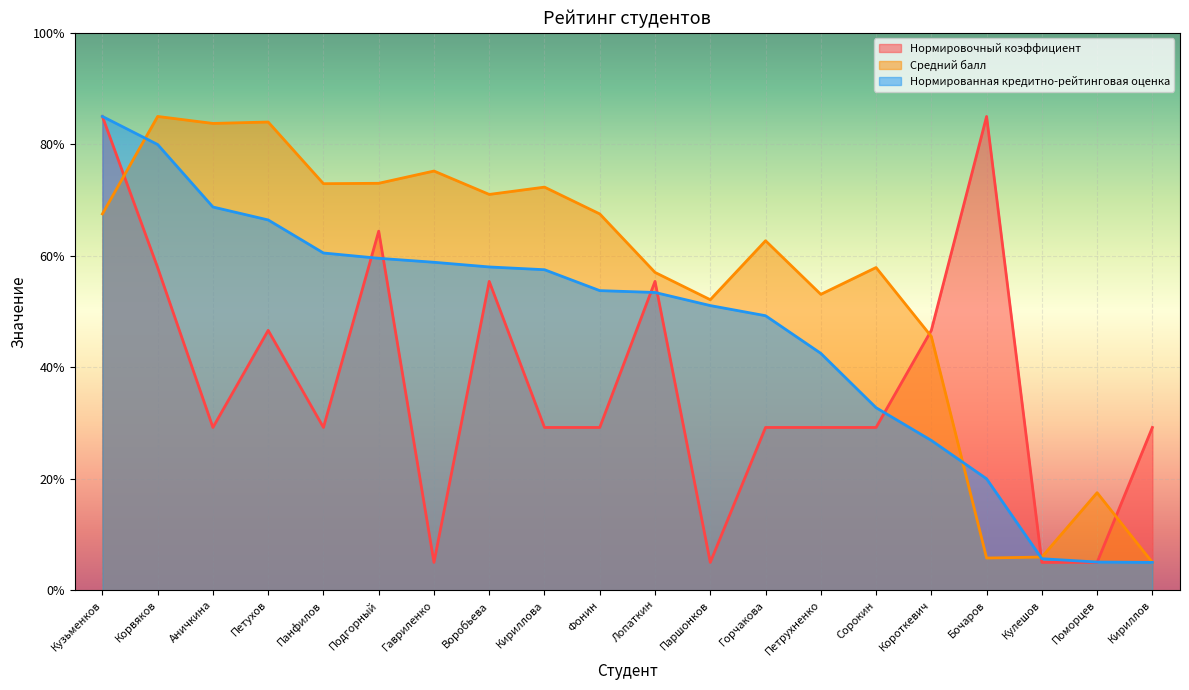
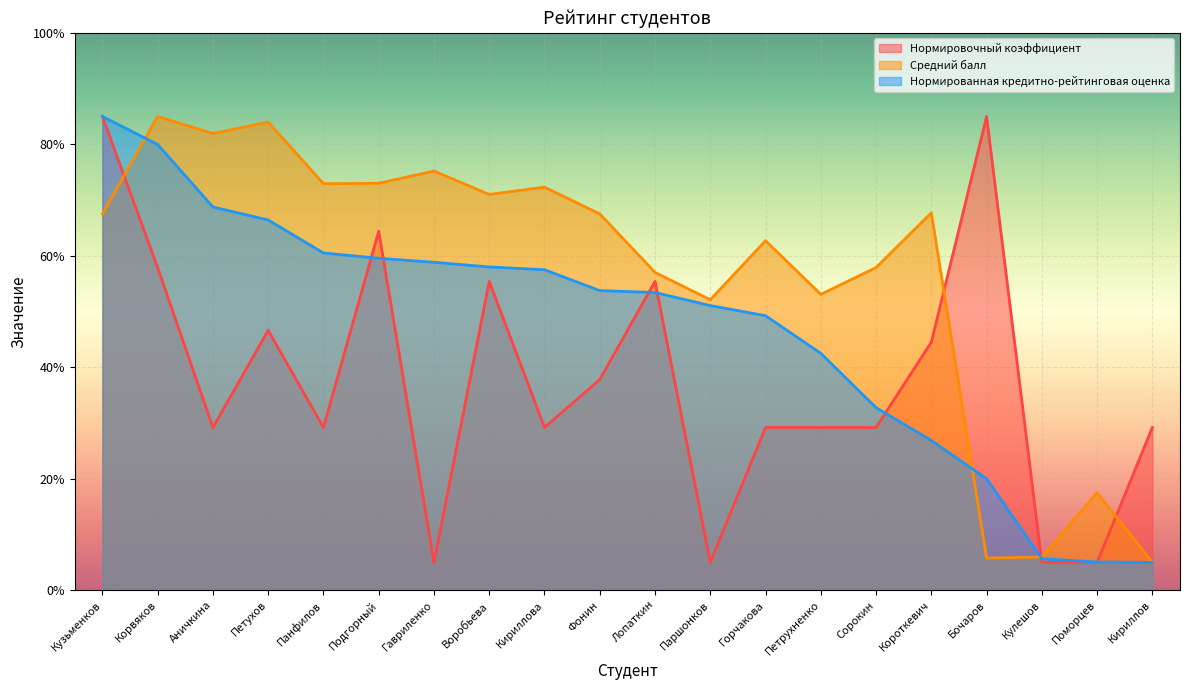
  {
    "Нормировочный коэффициент": {
      "Корвяков": "58%",
      "Аничкина": "29%",
      "Петухов": "47%",
      "Панфилов": "29%",
      "Подгорный": "64%",
      "Гавриленко": "5%",
      "Воробьева": "55%",
      "Кириллова": "29%",
-     "Фонин": "29%",
+     "Фонин": "38%",
      "Лопаткин": "55%",
      "Паршонков": "5%",
      "Горчакова": "29%",
      "Петрухненко": "29%",
      "Сорокин": "29%",
-     "Короткевич": "47%",
+     "Короткевич": "45%",
      "Бочаров": "85%",
      "Кулешов": "5%",
      "Кириллов": "29%"
    },
    "Средний балл": {
      "Кузьменков": "68%",
      "Корвяков": "85%",
-     "Аничкина": "84%",
+     "Аничкина": "82%",
      "Петухов": "84%",
      "Панфилов": "73%",
      "Подгорный": "73%",
      "Гавриленко": "75%",
      "Воробьева": "71%",
      "Кириллова": "72%",
      "Фонин": "68%",
      "Лопаткин": "57%",
      "Паршонков": "52%",
      "Горчакова": "63%",
      "Петрухненко": "53%",
      "Сорокин": "58%",
-     "Короткевич": "46%",
+     "Короткевич": "68%",
      "Бочаров": "6%",
      "Поморцев": "18%"
    },
    "Нормированная кредитно-рейтинговая оценка": {
      "Корвяков": "80%",
      "Аничкина": "69%",
      "Петухов": "66%",
      "Панфилов": "61%",
      "Подгорный": "60%",
      "Гавриленко": "59%",
      "Воробьева": "58%",
      "Кириллова": "58%",
      "Фонин": "54%",
      "Лопаткин": "53%",
      "Паршонков": "51%",
      "Горчакова": "49%",
      "Петрухненко": "43%",
      "Сорокин": "33%",
      "Короткевич": "27%",
      "Бочаров": "20%"
    }
  }
